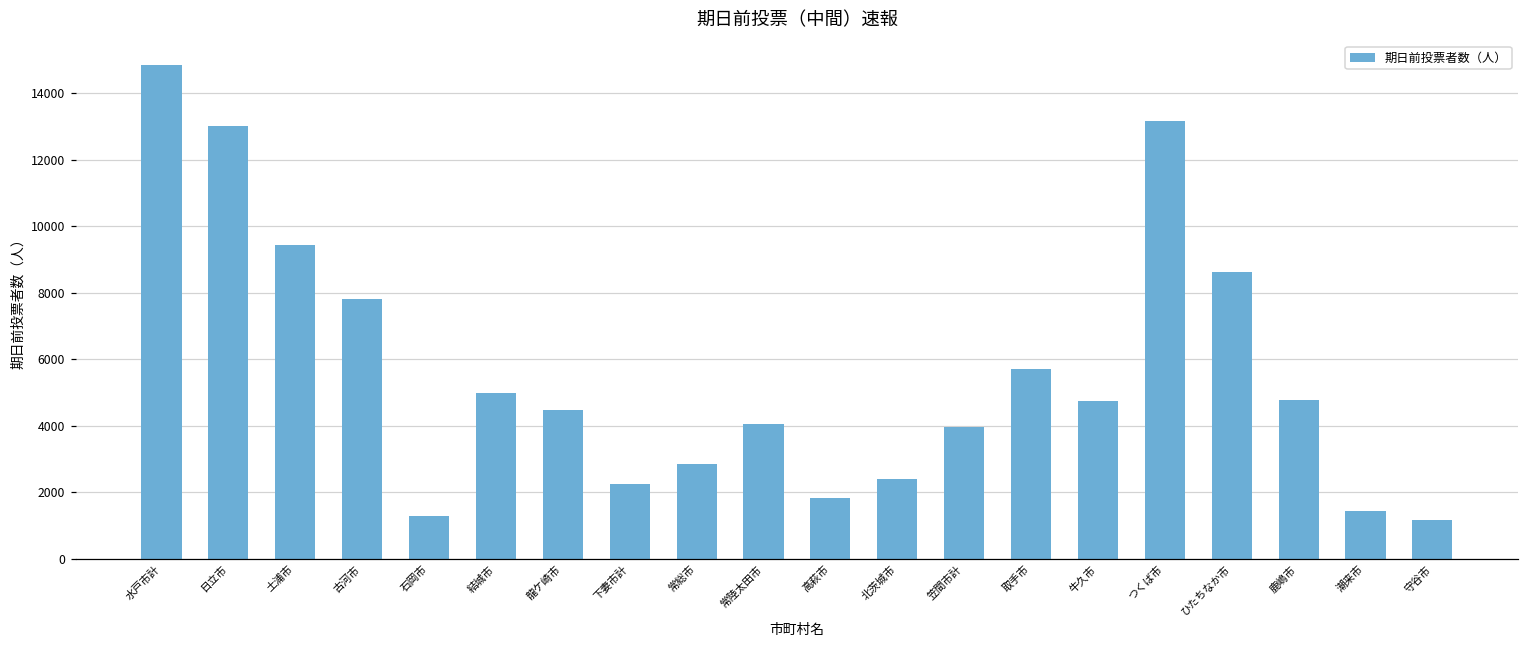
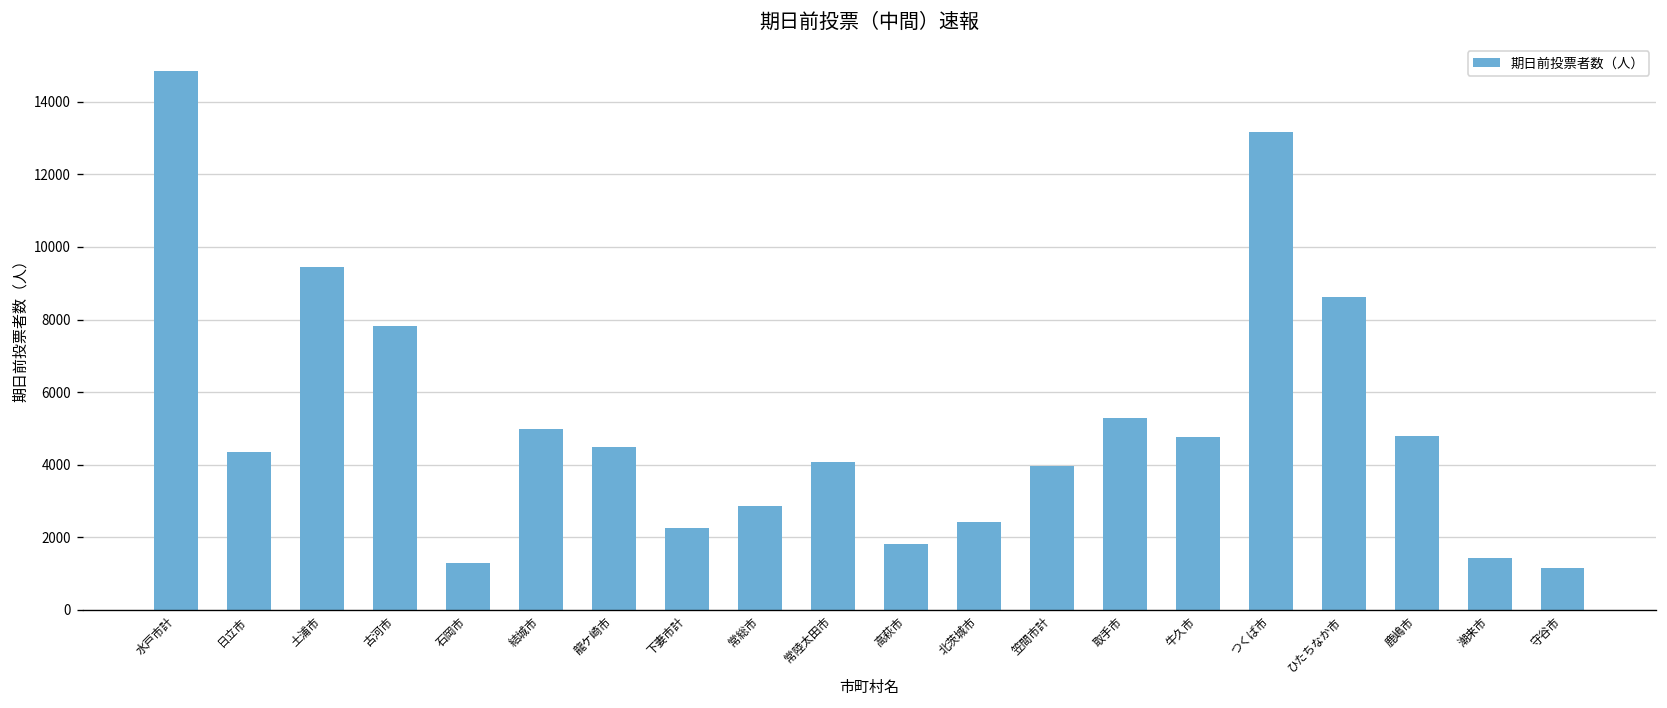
  {
    "水戸市計": 14800,
-   "日立市": 13000,
+   "日立市": 4400,
    "土浦市": 9400,
    "古河市": 7800,
    "石岡市": 1300,
    "結城市": 5000,
    "龍ケ崎市": 4500,
    "下妻市計": 2300,
    "常総市": 2900,
    "常陸太田市": 4100,
    "高萩市": 1800,
    "北茨城市": 2400,
    "笠間市計": 4000,
-   "取手市": 5700,
+   "取手市": 5300,
    "牛久市": 4800,
    "つくば市": 13200,
    "ひたちなか市": 8600,
    "鹿嶋市": 4800,
    "潮来市": 1400,
    "守谷市": 1200
  }
